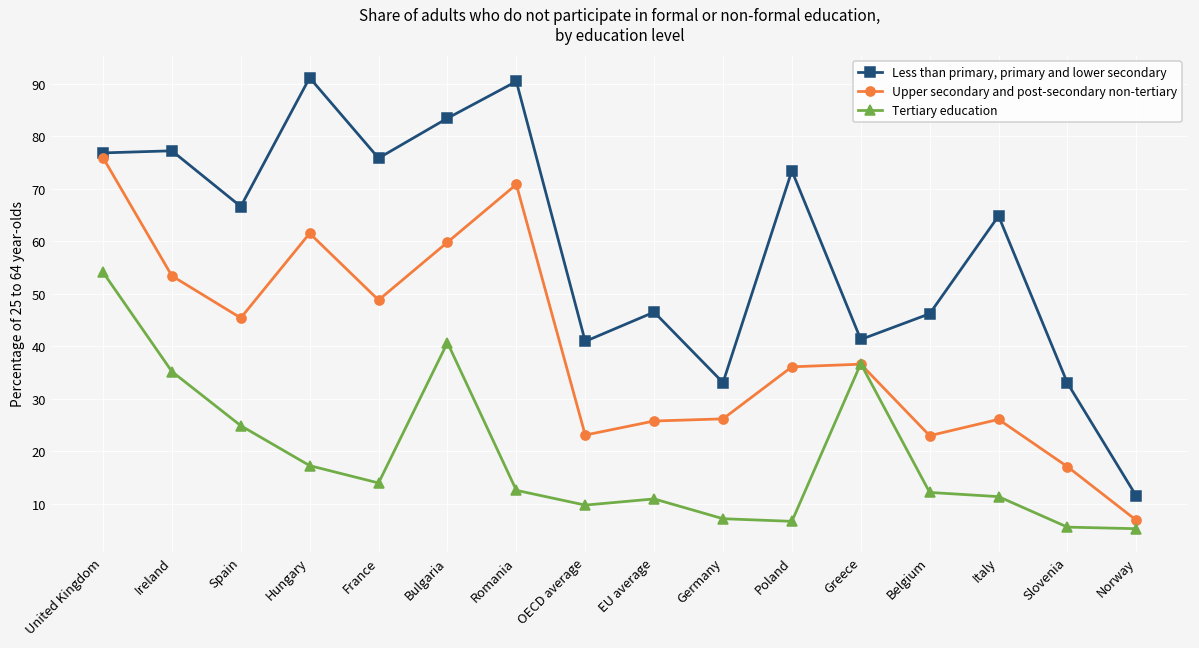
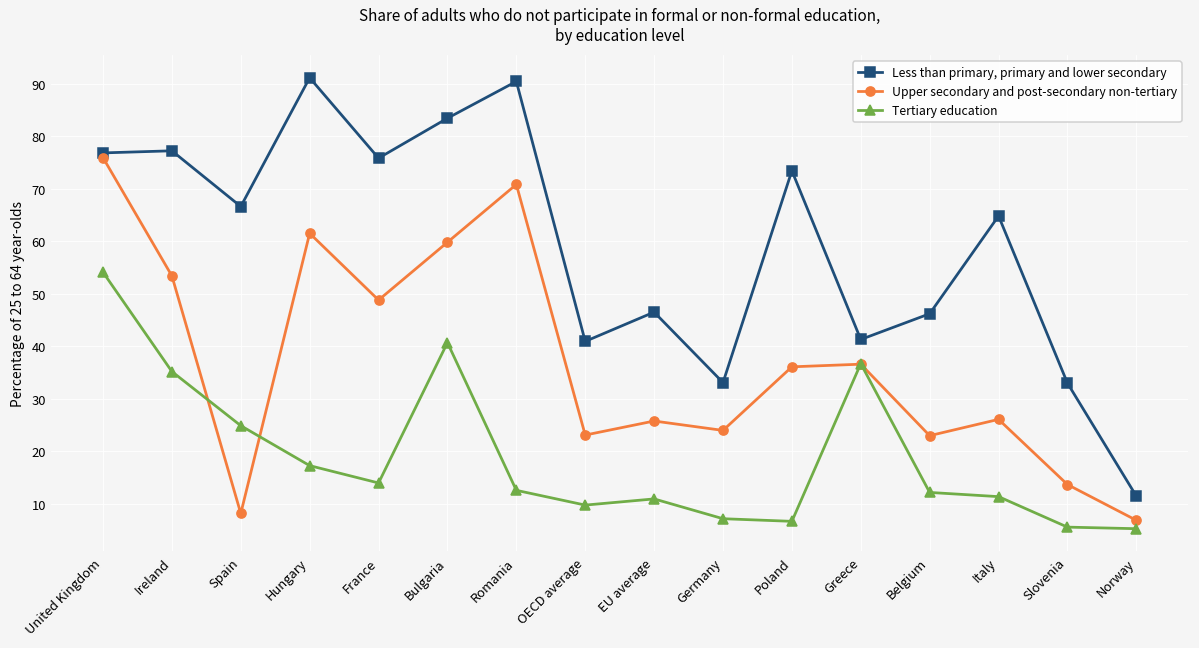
  {
    "Less than primary, primary and lower secondary": {
      "United Kingdom": 77,
      "Ireland": 77,
      "Spain": 67,
      "Hungary": 91,
      "France": 76,
      "Bulgaria": 83,
      "Romania": 90,
      "OECD average": 41,
      "EU average": 47,
      "Germany": 33,
      "Poland": 73,
      "Greece": 41,
      "Belgium": 46,
      "Italy": 65,
      "Slovenia": 33,
      "Norway": 12
    },
    "Upper secondary and post-secondary non-tertiary": {
      "United Kingdom": 76,
      "Ireland": 53,
-     "Spain": 45,
+     "Spain": 8,
      "Hungary": 62,
      "France": 49,
      "Bulgaria": 60,
      "Romania": 71,
      "OECD average": 23,
      "EU average": 26,
-     "Germany": 26,
+     "Germany": 24,
      "Poland": 36,
      "Belgium": 23,
      "Italy": 26,
-     "Slovenia": 17,
+     "Slovenia": 14,
      "Norway": 7
    },
    "Tertiary education": {
      "United Kingdom": 54,
      "Ireland": 35,
      "Spain": 25,
      "Hungary": 17,
      "France": 14,
      "Bulgaria": 41,
      "Romania": 13,
      "OECD average": 10,
      "EU average": 11,
      "Germany": 7,
      "Poland": 7,
      "Belgium": 12,
      "Italy": 11,
      "Slovenia": 6,
      "Norway": 5
    }
  }
